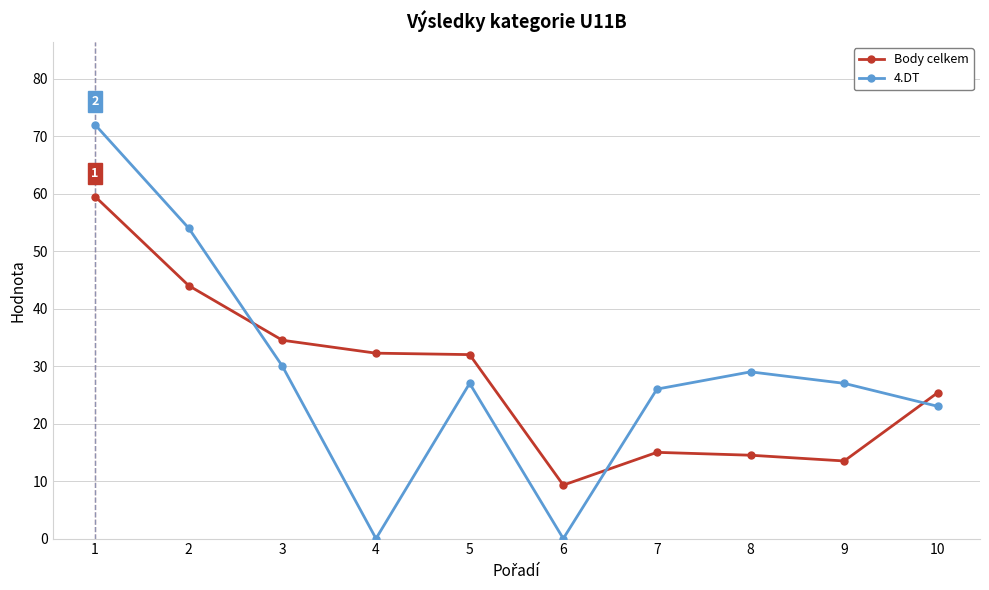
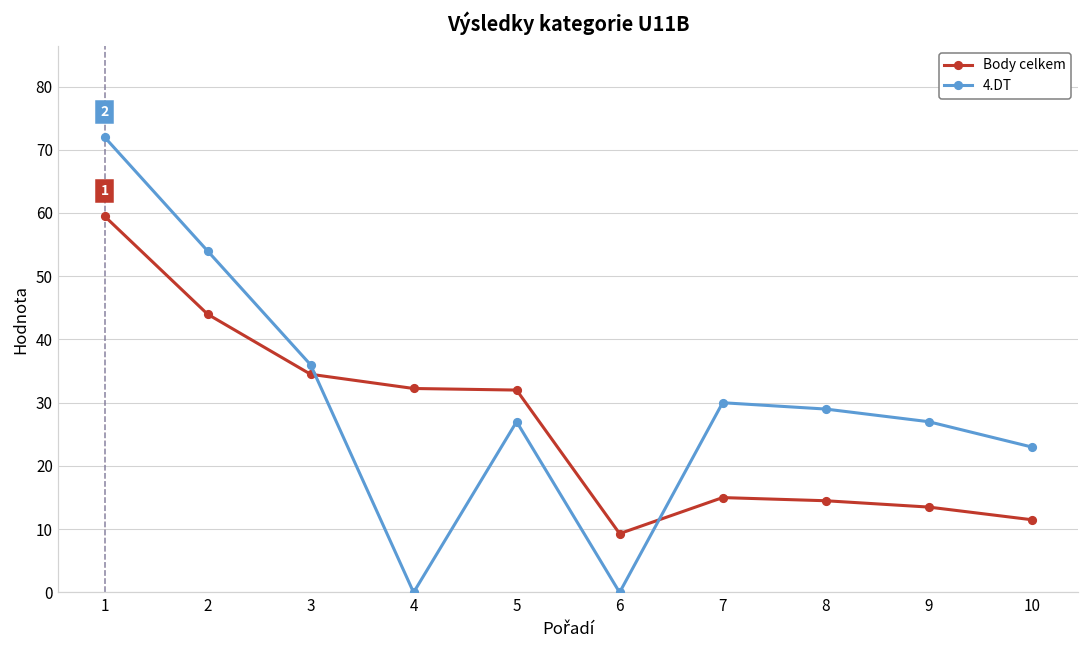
  {
    "Body celkem": {
      "2": 44,
      "3": 35,
      "4": 32,
      "5": 32,
      "6": 9,
      "7": 15,
      "8": 15,
      "9": 14,
-     "10": 25
+     "10": 12
    },
    "4.DT": {
      "2": 54,
-     "3": 30,
+     "3": 36,
      "4": 0,
      "5": 27,
      "6": 0,
-     "7": 26,
+     "7": 30,
      "8": 29,
      "9": 27,
      "10": 23
    }
  }
